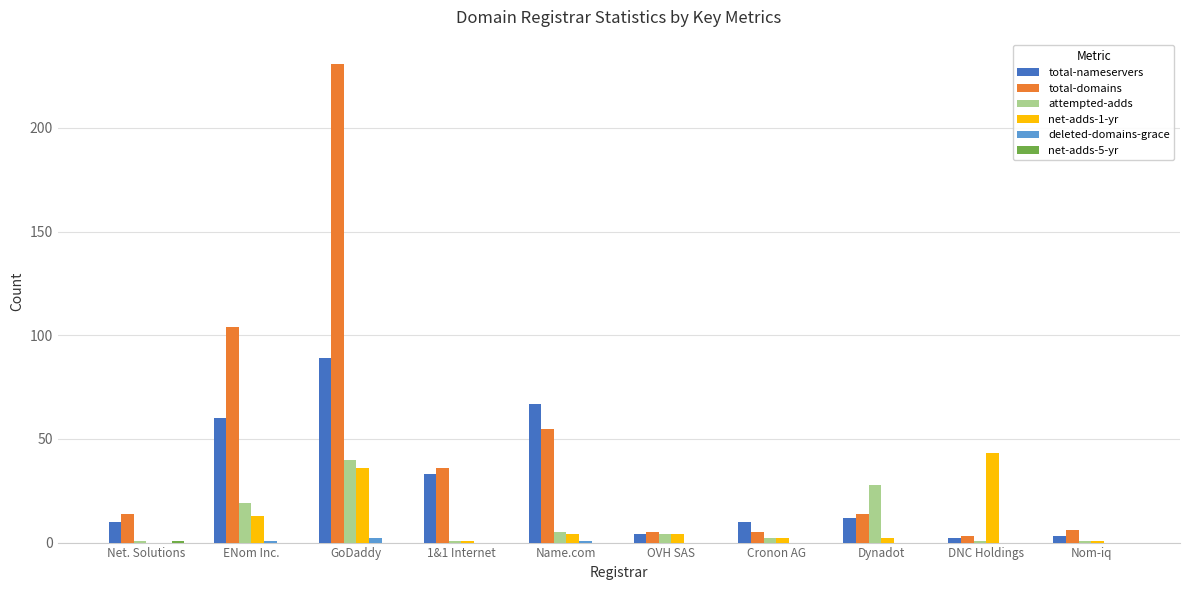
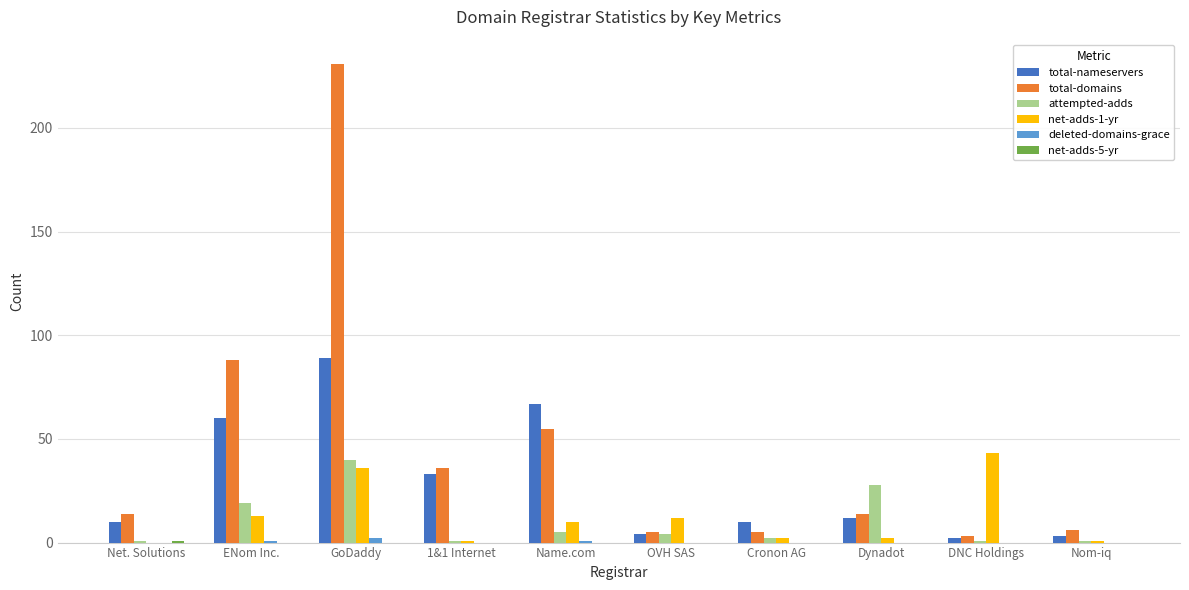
  {
    "total-domains": {
      "Net. Solutions": 14,
-     "ENom Inc.": 104,
+     "ENom Inc.": 88,
      "GoDaddy": 231,
      "1&1 Internet": 36,
      "Name.com": 55,
      "OVH SAS": 5,
      "Cronon AG": 5,
      "Dynadot": 14,
      "DNC Holdings": 3,
      "Nom-iq": 6
    },
    "attempted-adds": {
      "ENom Inc.": 19,
      "GoDaddy": 40,
      "Name.com": 5,
      "OVH SAS": 4,
      "Cronon AG": 2,
      "Dynadot": 28
    },
    "net-adds-1-yr": {
      "Net. Solutions": 0,
      "ENom Inc.": 13,
      "GoDaddy": 36,
-     "Name.com": 4,
-     "OVH SAS": 4,
+     "Name.com": 10,
+     "OVH SAS": 12,
      "Cronon AG": 2,
      "Dynadot": 2,
      "DNC Holdings": 43
    },
    "net-adds-5-yr": {
      "ENom Inc.": 0,
      "GoDaddy": 0,
      "1&1 Internet": 0,
      "Name.com": 0,
      "OVH SAS": 0,
      "Cronon AG": 0,
      "Dynadot": 0,
      "DNC Holdings": 0,
      "Nom-iq": 0
    }
  }
